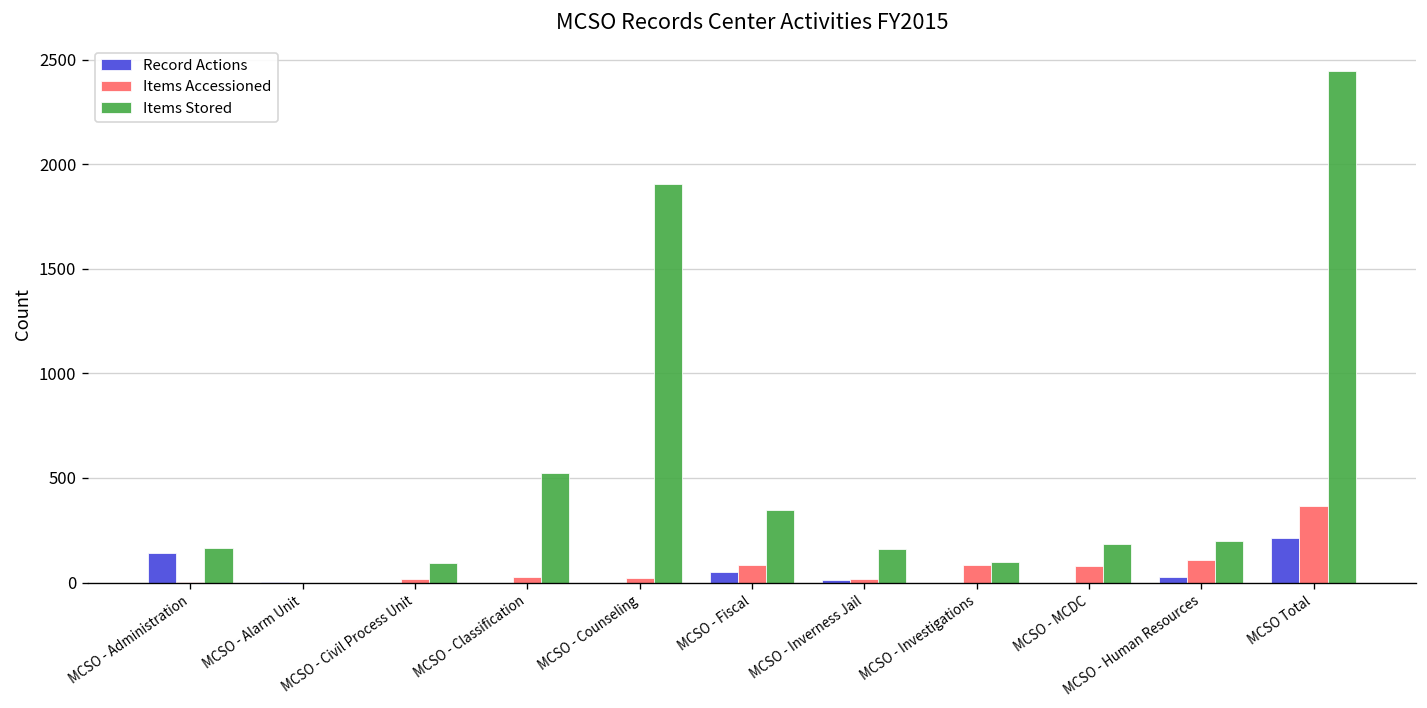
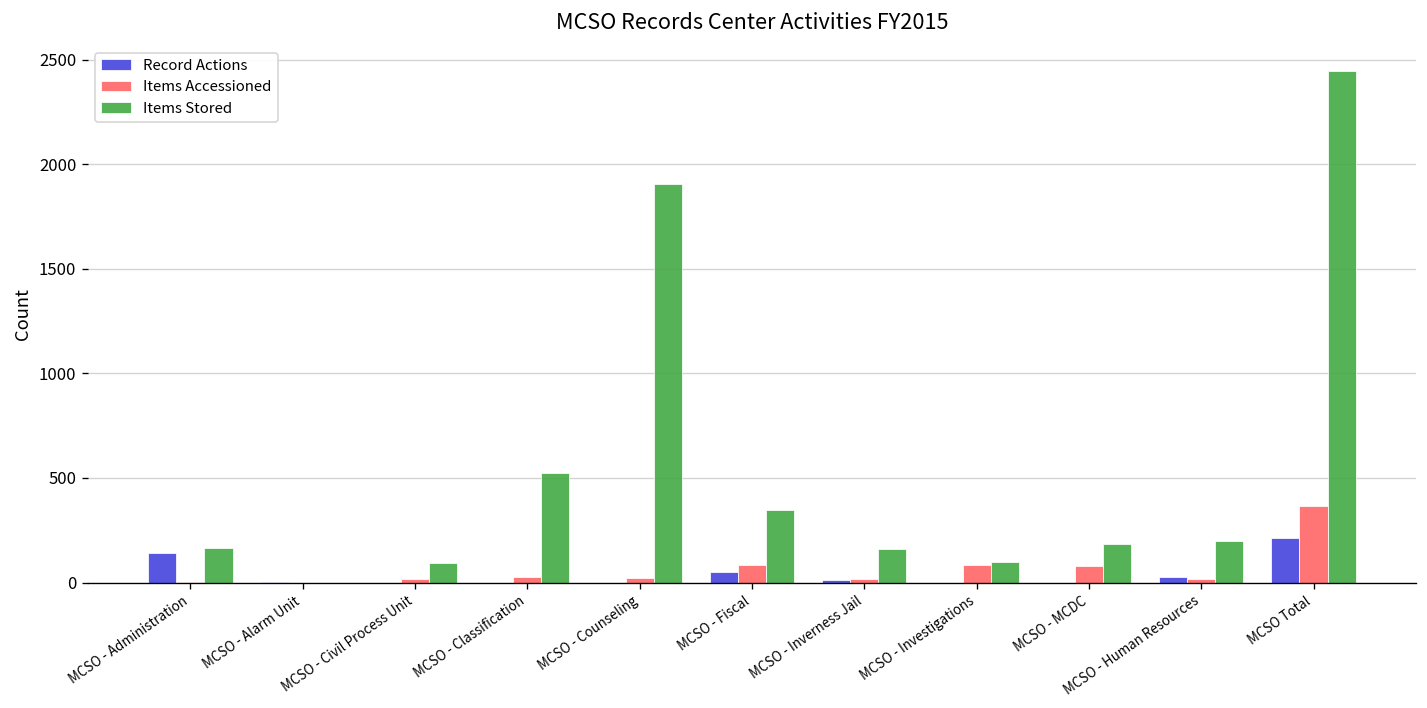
  {
    "Record Actions": {
      "MCSO - Administration": 140,
      "MCSO - Civil Process Unit": 0,
      "MCSO - Classification": 0,
      "MCSO - Counseling": 0,
      "MCSO - Fiscal": 50,
      "MCSO - Investigations": 0,
      "MCSO - MCDC": 0,
      "MCSO - Human Resources": 30,
      "MCSO Total": 210
    },
    "Items Accessioned": {
      "MCSO - Alarm Unit": 0,
      "MCSO - Civil Process Unit": 20,
      "MCSO - Classification": 30,
      "MCSO - Counseling": 20,
      "MCSO - Fiscal": 90,
      "MCSO - Inverness Jail": 20,
      "MCSO - Investigations": 80,
      "MCSO - MCDC": 80,
-     "MCSO - Human Resources": 110,
+     "MCSO - Human Resources": 20,
      "MCSO Total": 360
    },
    "Items Stored": {
      "MCSO - Administration": 160,
      "MCSO - Alarm Unit": 0,
      "MCSO - Civil Process Unit": 100,
      "MCSO - Classification": 520,
      "MCSO - Counseling": 1900,
      "MCSO - Fiscal": 350,
      "MCSO - Inverness Jail": 160,
      "MCSO - Investigations": 100,
      "MCSO - MCDC": 180,
      "MCSO - Human Resources": 200,
      "MCSO Total": 2450
    }
  }
